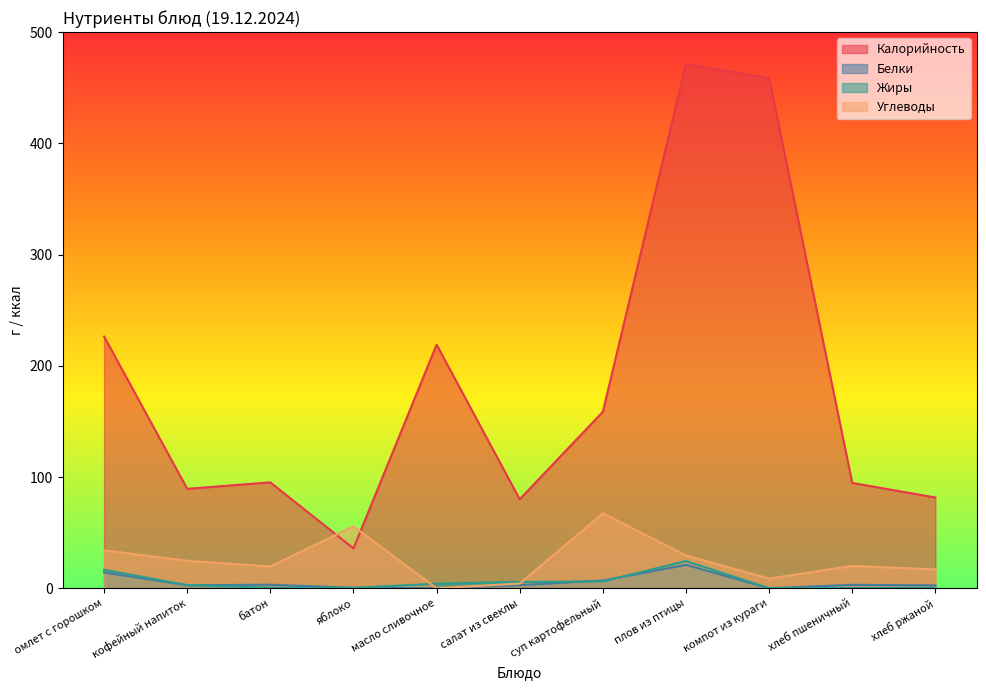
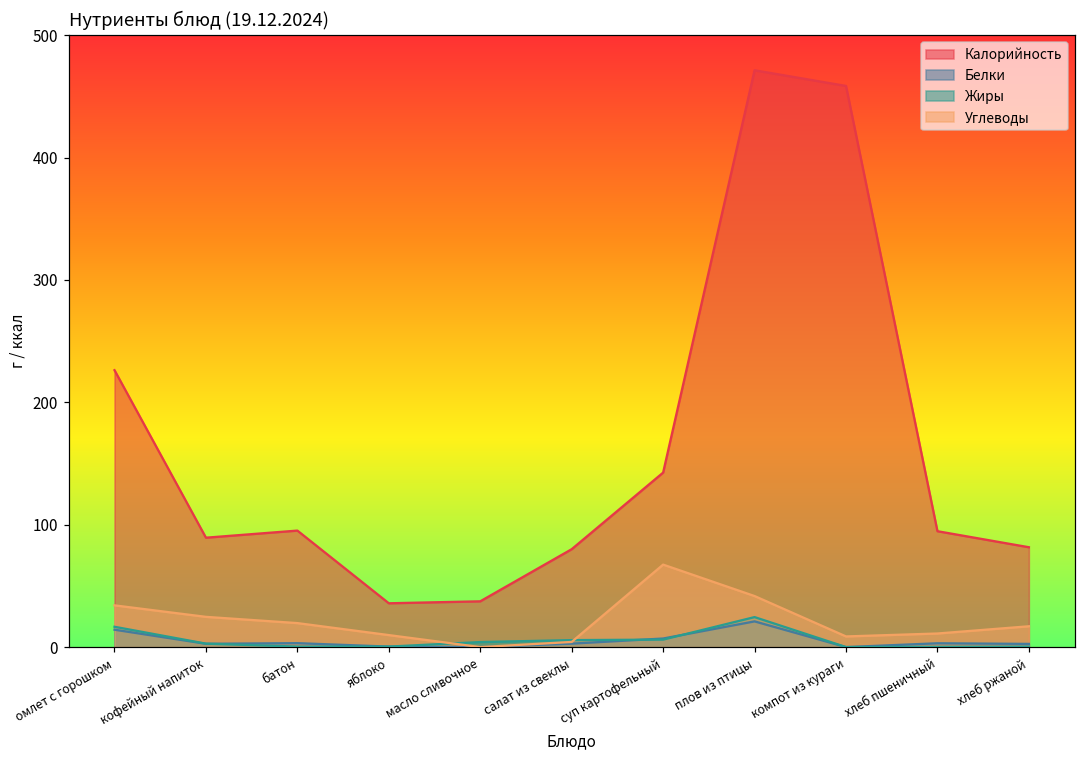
  {
    "Калорийность": {
      "омлет с горошком": 226,
      "кофейный напиток": 89,
      "батон": 95,
      "яблоко": 36,
-     "масло сливочное": 219,
+     "масло сливочное": 37,
      "салат из свеклы": 80,
-     "суп картофельный": 159,
+     "суп картофельный": 143,
      "плов из птицы": 471,
      "компот из кураги": 459,
      "хлеб пшеничный": 95,
      "хлеб ржаной": 82
    },
    "Углеводы": {
      "омлет с горошком": 34,
      "кофейный напиток": 25,
      "батон": 20,
-     "яблоко": 56,
+     "яблоко": 10,
      "суп картофельный": 67,
-     "плов из птицы": 30,
+     "плов из птицы": 42,
      "компот из кураги": 9,
-     "хлеб пшеничный": 20,
+     "хлеб пшеничный": 11,
      "хлеб ржаной": 17
    }
  }
